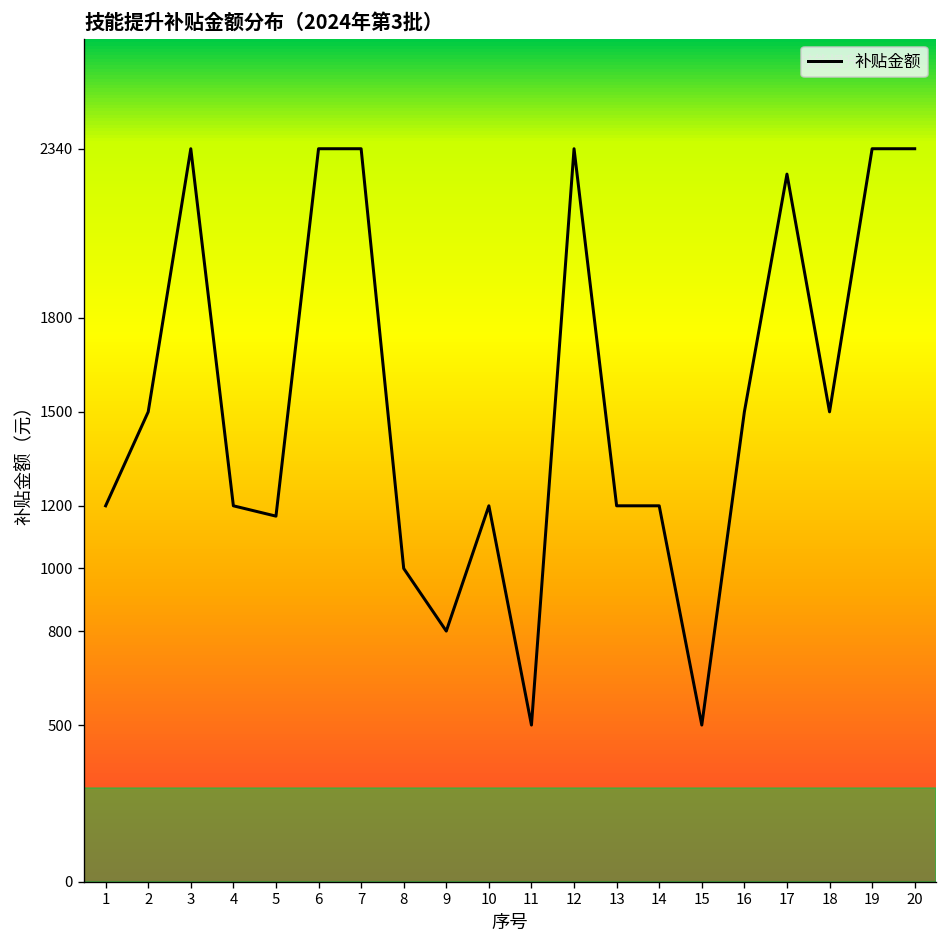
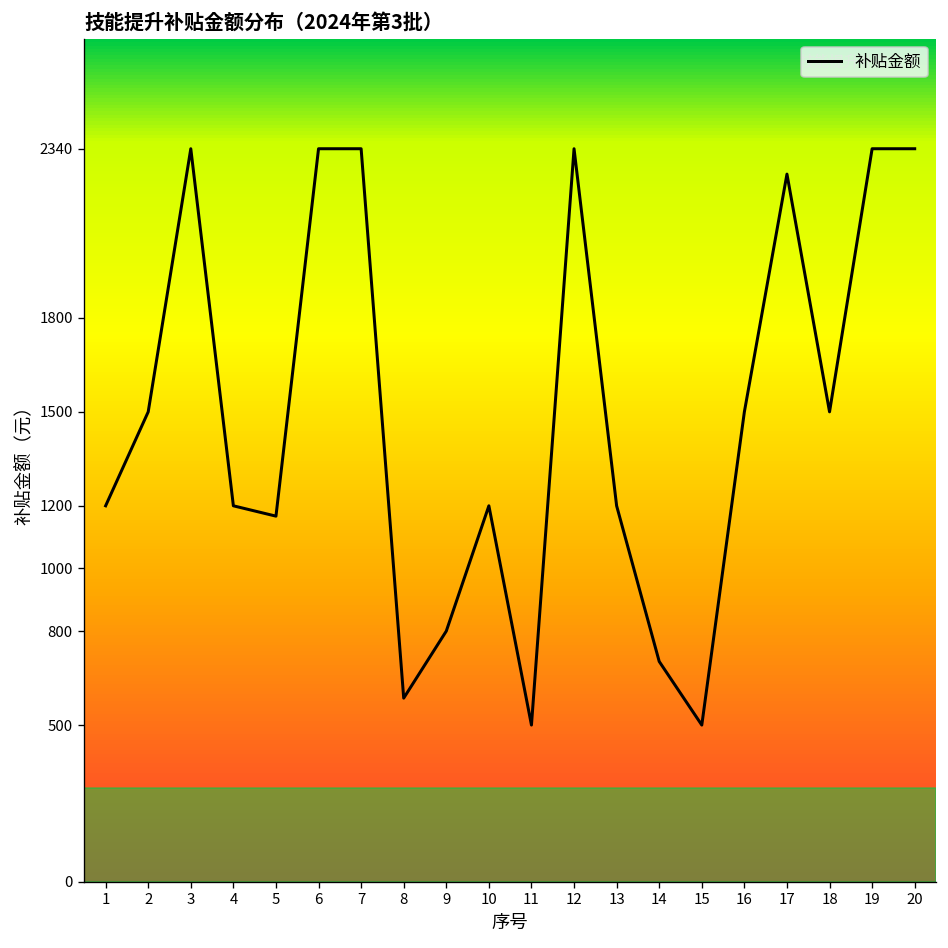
  {
    "1": 1200,
    "2": 1500,
    "3": 2340,
    "4": 1200,
    "5": 1170,
    "6": 2340,
    "7": 2340,
-   "8": 1000,
+   "8": 590,
    "9": 800,
    "10": 1200,
    "11": 500,
    "12": 2340,
    "13": 1200,
-   "14": 1200,
+   "14": 700,
    "15": 500,
    "16": 1500,
    "17": 2260,
    "18": 1500,
    "19": 2340,
    "20": 2340
  }
